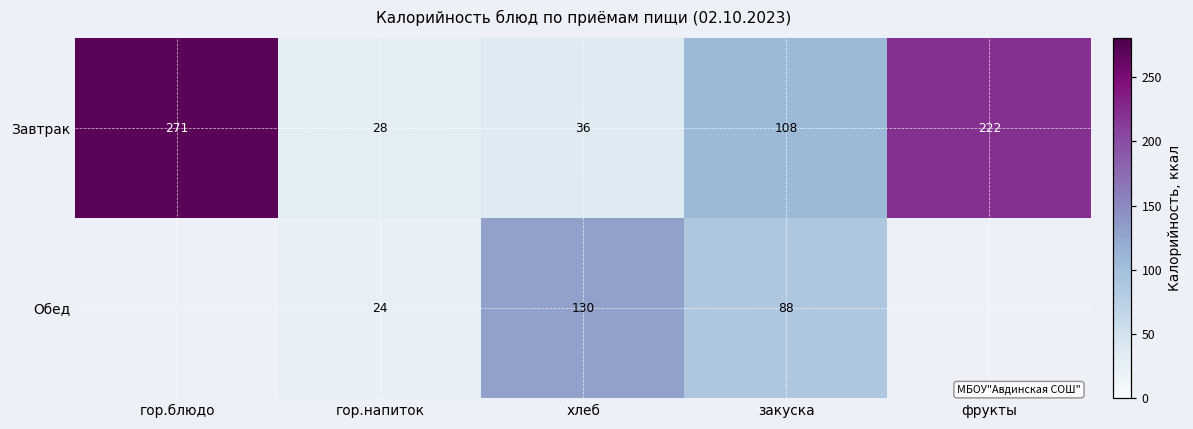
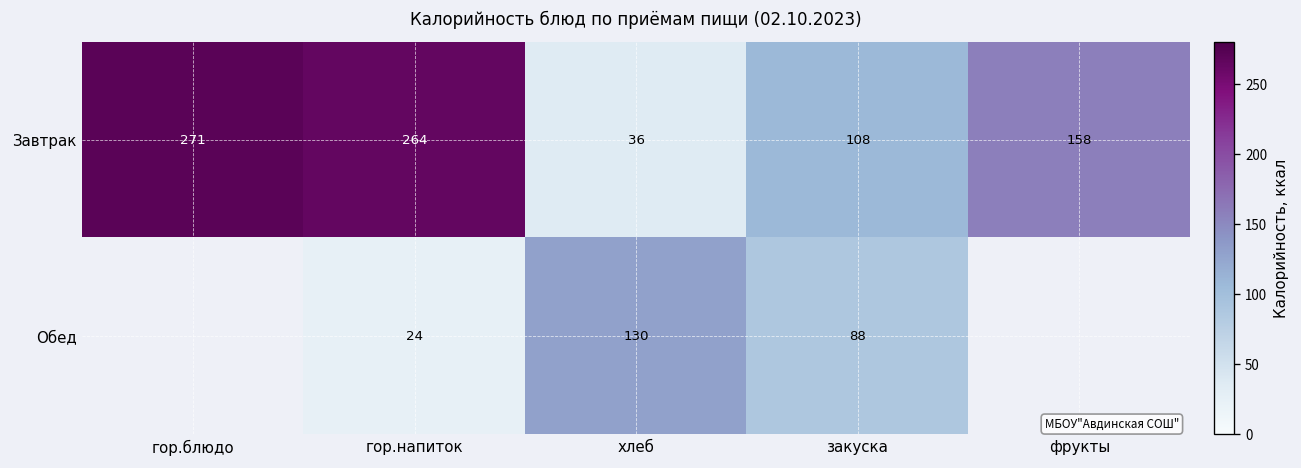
  {
    "Завтрак": {
      "гор.блюдо": 271,
-     "гор.напиток": 28,
+     "гор.напиток": 264,
      "хлеб": 36,
      "закуска": 108,
-     "фрукты": 222
+     "фрукты": 158
    },
    "Обед": {
      "гор.напиток": 24,
      "хлеб": 130,
      "закуска": 88
    }
  }
